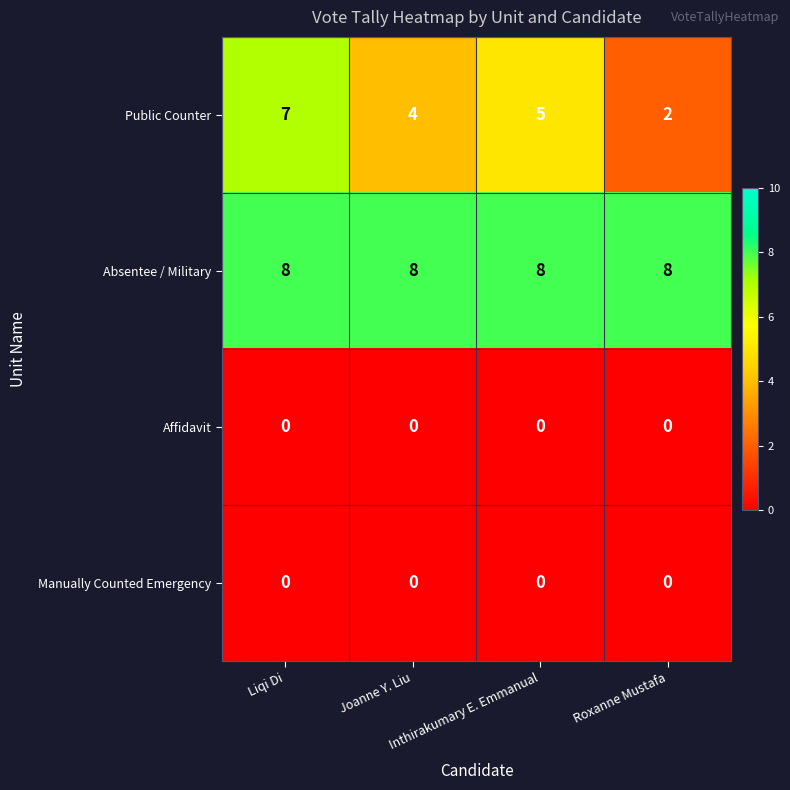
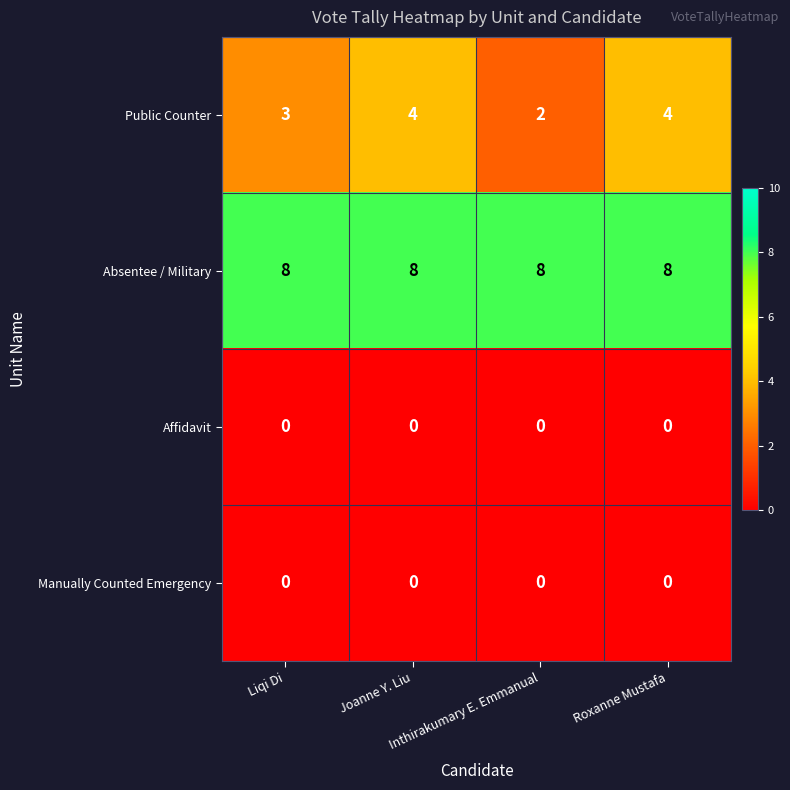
  {
    "Public Counter": {
-     "Liqi Di": 7,
+     "Liqi Di": 3,
      "Joanne Y. Liu": 4,
-     "Inthirakumary E. Emmanual": 5,
-     "Roxanne Mustafa": 2
+     "Inthirakumary E. Emmanual": 2,
+     "Roxanne Mustafa": 4
    },
    "Absentee / Military": {
      "Liqi Di": 8,
      "Joanne Y. Liu": 8,
      "Inthirakumary E. Emmanual": 8,
      "Roxanne Mustafa": 8
    },
    "Affidavit": {
      "Liqi Di": 0,
      "Joanne Y. Liu": 0,
      "Inthirakumary E. Emmanual": 0,
      "Roxanne Mustafa": 0
    },
    "Manually Counted Emergency": {
      "Liqi Di": 0,
      "Joanne Y. Liu": 0,
      "Inthirakumary E. Emmanual": 0,
      "Roxanne Mustafa": 0
    }
  }
